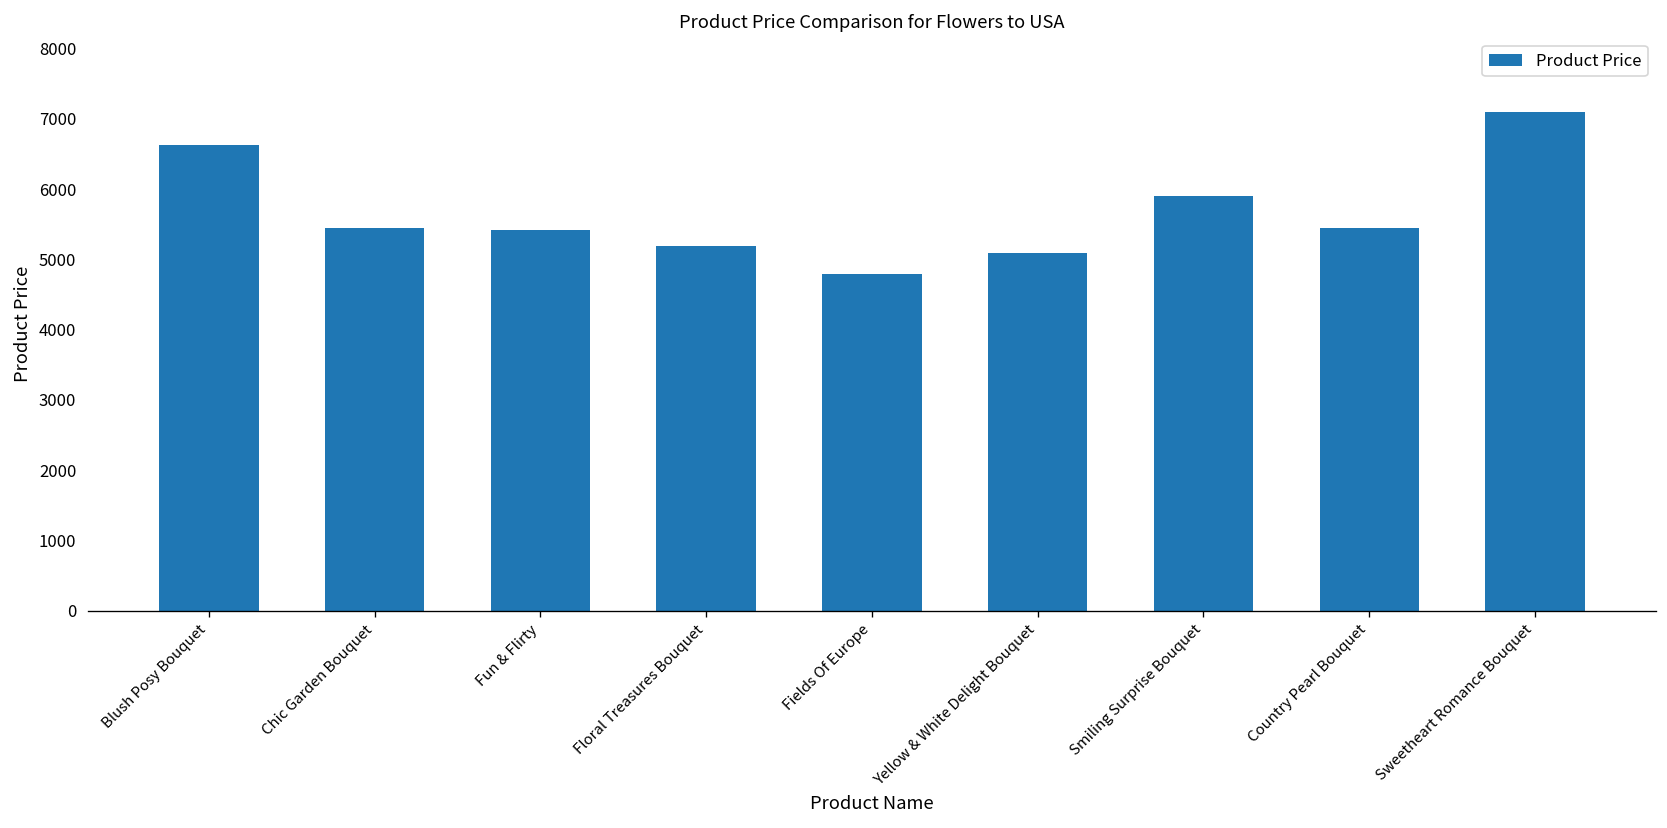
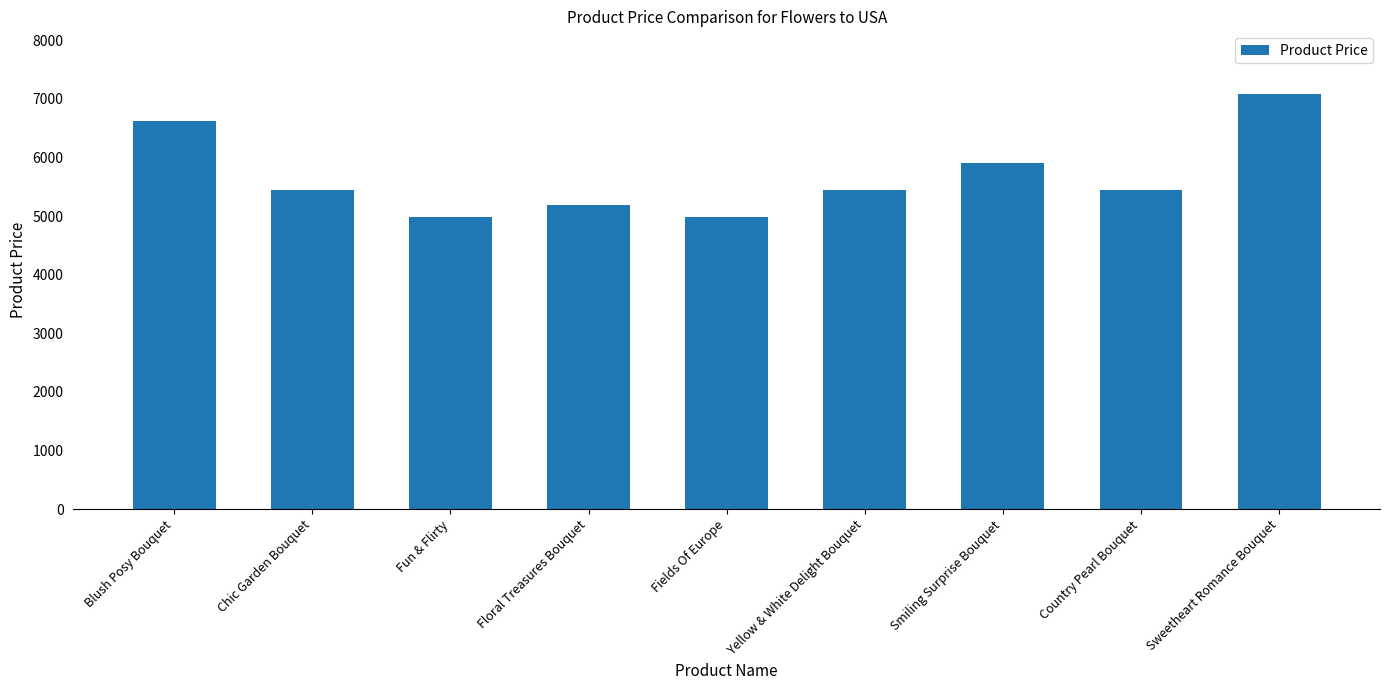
  {
    "Blush Posy Bouquet": 6600,
    "Chic Garden Bouquet": 5500,
-   "Fun & Flirty": 5400,
+   "Fun & Flirty": 5000,
    "Floral Treasures Bouquet": 5200,
-   "Fields Of Europe": 4800,
-   "Yellow & White Delight Bouquet": 5100,
+   "Fields Of Europe": 5000,
+   "Yellow & White Delight Bouquet": 5500,
    "Smiling Surprise Bouquet": 5900,
    "Country Pearl Bouquet": 5500,
    "Sweetheart Romance Bouquet": 7100
  }
